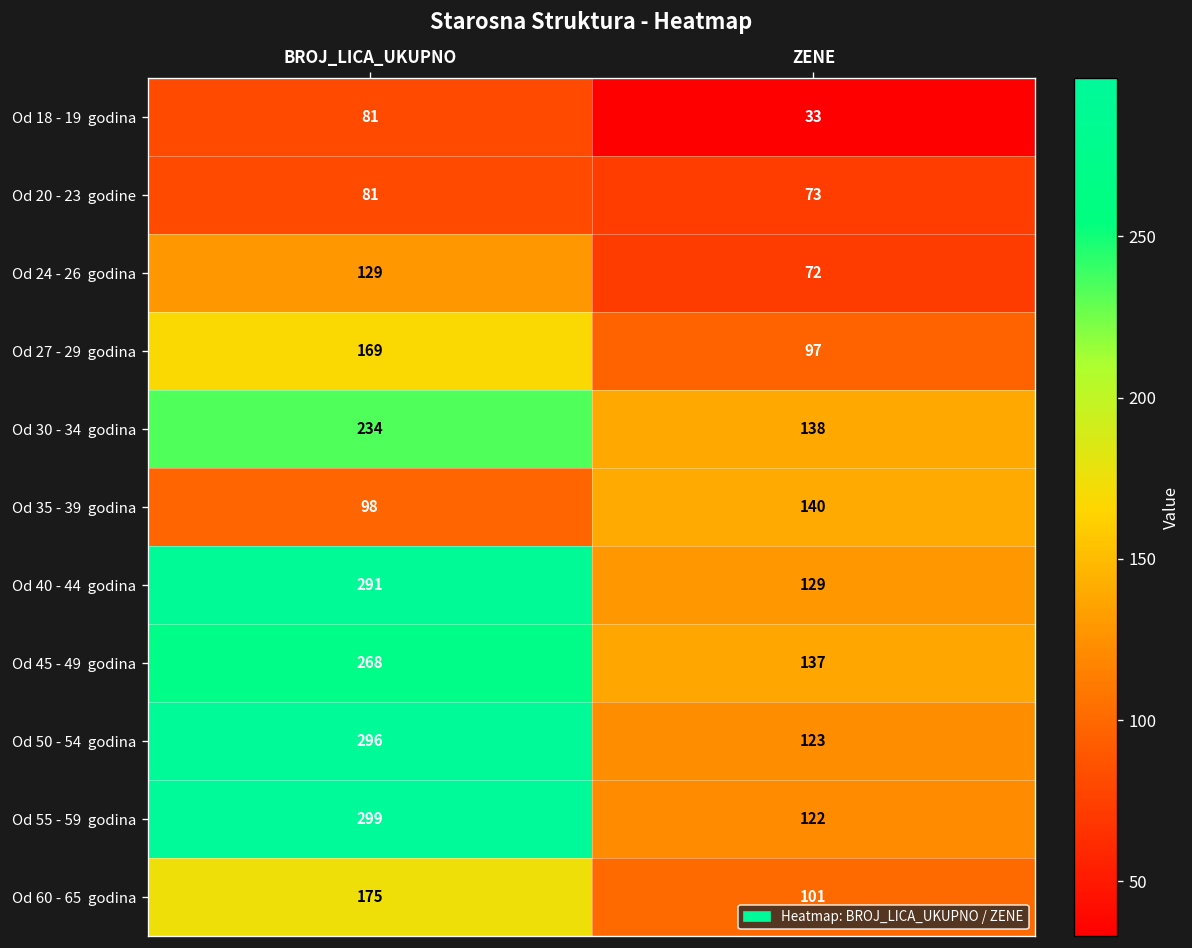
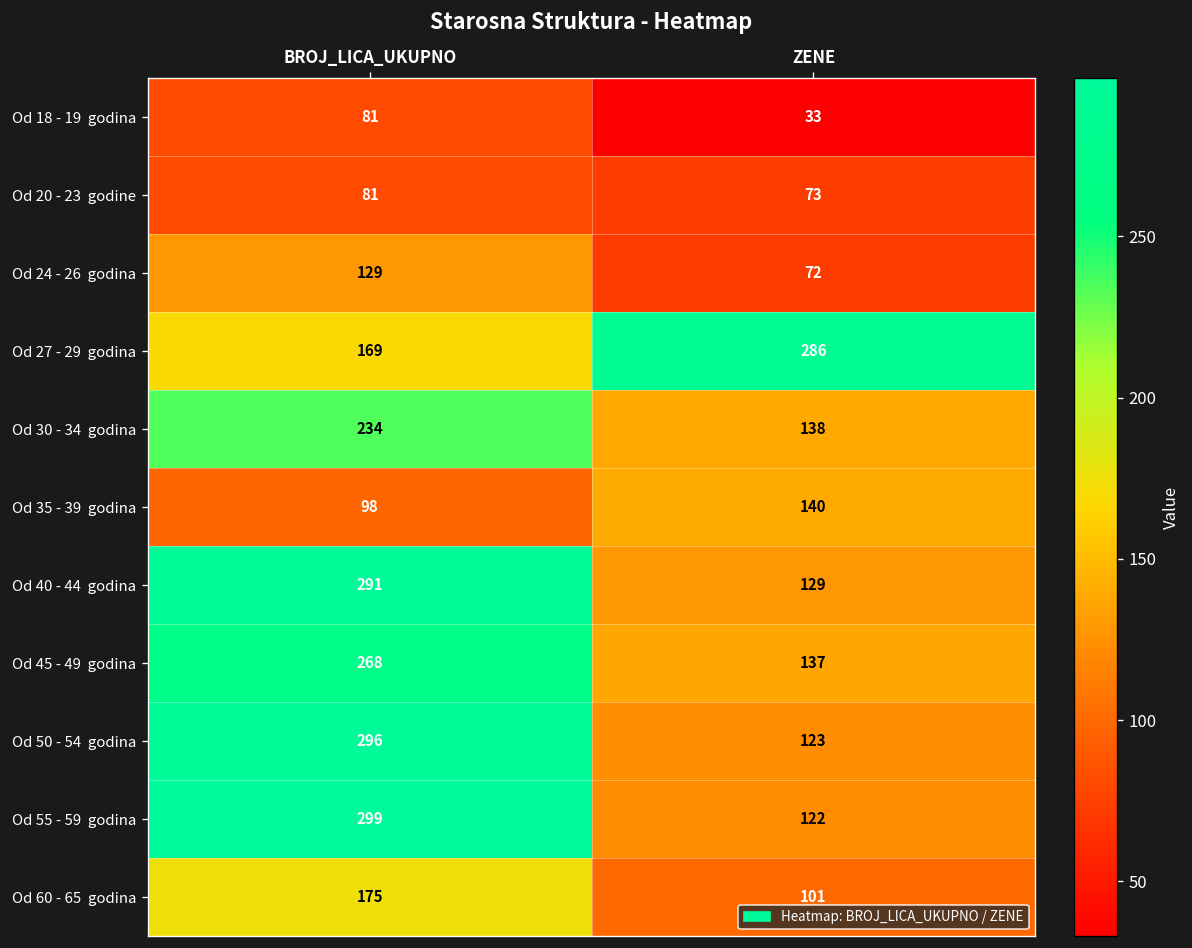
  {
    "Od 18 - 19 godina": {
      "BROJ_LICA_UKUPNO": 81,
      "ZENE": 33
    },
    "Od 20 - 23 godine": {
      "BROJ_LICA_UKUPNO": 81,
      "ZENE": 73
    },
    "Od 24 - 26 godina": {
      "BROJ_LICA_UKUPNO": 129,
      "ZENE": 72
    },
    "Od 27 - 29 godina": {
      "BROJ_LICA_UKUPNO": 169,
-     "ZENE": 97
+     "ZENE": 286
    },
    "Od 30 - 34 godina": {
      "BROJ_LICA_UKUPNO": 234,
      "ZENE": 138
    },
    "Od 35 - 39 godina": {
      "BROJ_LICA_UKUPNO": 98,
      "ZENE": 140
    },
    "Od 40 - 44 godina": {
      "BROJ_LICA_UKUPNO": 291,
      "ZENE": 129
    },
    "Od 45 - 49 godina": {
      "BROJ_LICA_UKUPNO": 268,
      "ZENE": 137
    },
    "Od 50 - 54 godina": {
      "BROJ_LICA_UKUPNO": 296,
      "ZENE": 123
    },
    "Od 55 - 59 godina": {
      "BROJ_LICA_UKUPNO": 299,
      "ZENE": 122
    },
    "Od 60 - 65 godina": {
      "BROJ_LICA_UKUPNO": 175,
      "ZENE": 101
    }
  }
